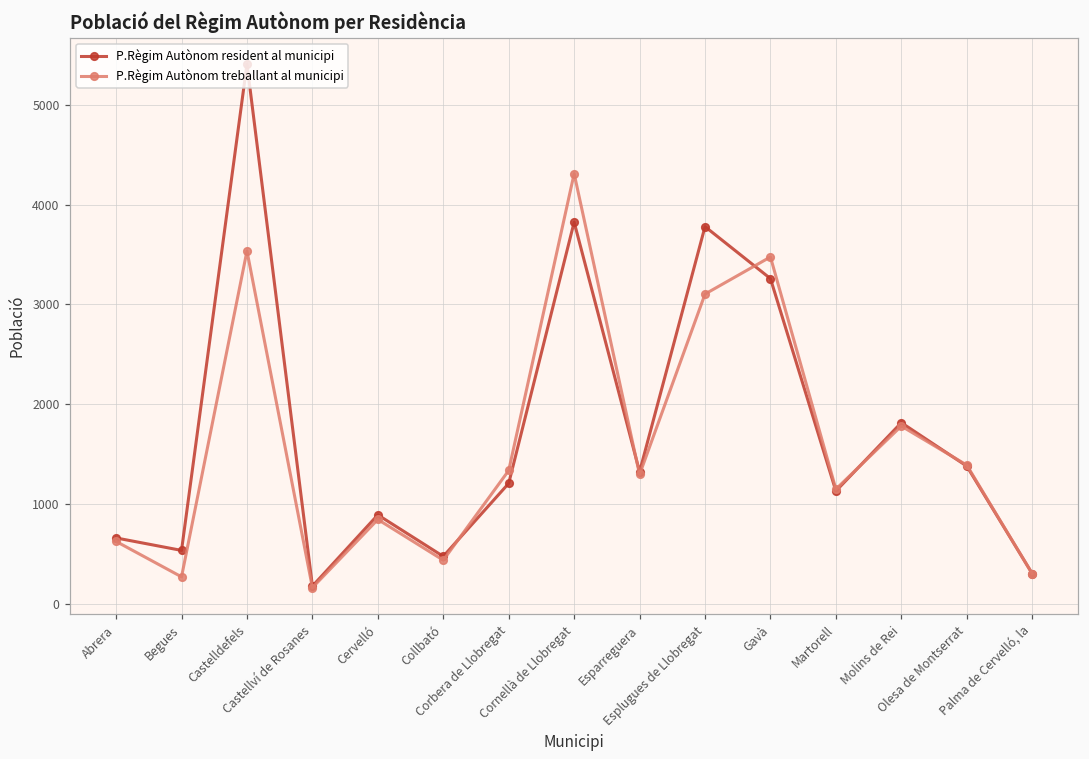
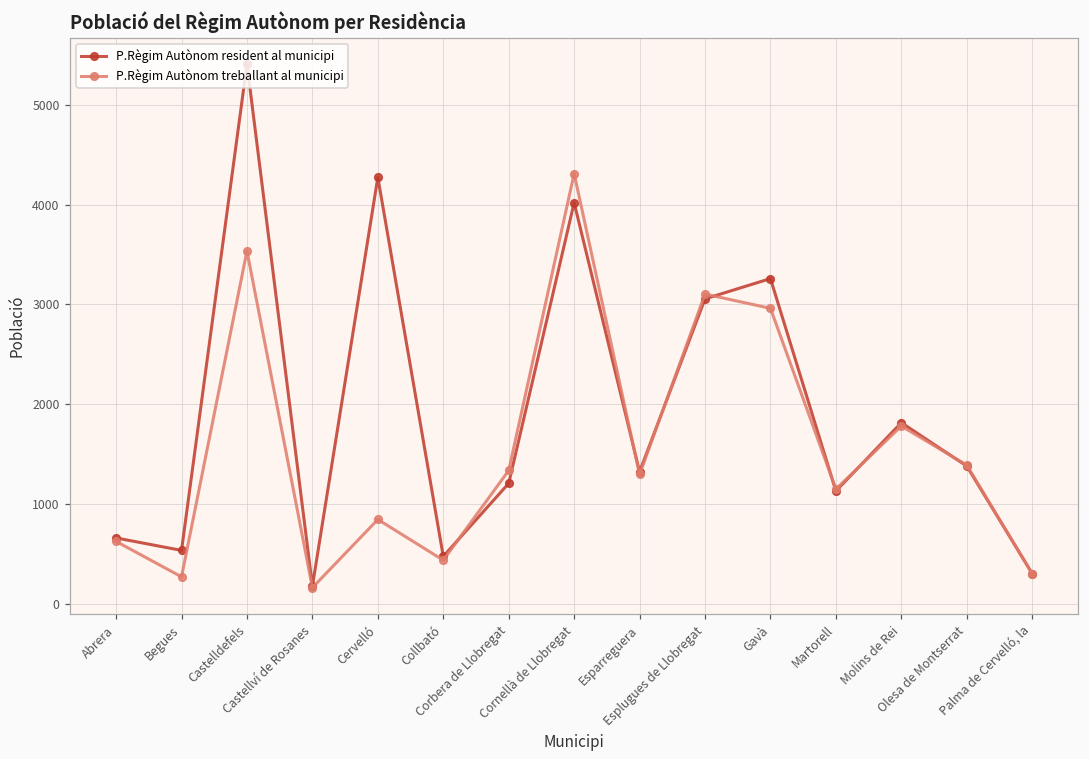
  {
    "P.Règim Autònom resident al municipi": {
      "Abrera": 700,
      "Begues": 500,
-     "Cervelló": 900,
+     "Cervelló": 4300,
      "Collbató": 500,
      "Corbera de Llobregat": 1200,
-     "Cornellà de Llobregat": 3800,
-     "Esplugues de Llobregat": 3800,
+     "Cornellà de Llobregat": 4000,
+     "Esplugues de Llobregat": 3100,
      "Gavà": 3300,
      "Molins de Rei": 1800
    },
    "P.Règim Autònom treballant al municipi": {
      "Abrera": 600,
      "Begues": 300,
      "Castelldefels": 3500,
      "Cervelló": 800,
      "Collbató": 400,
      "Corbera de Llobregat": 1300,
      "Cornellà de Llobregat": 4300,
      "Esplugues de Llobregat": 3100,
-     "Gavà": 3500,
+     "Gavà": 3000,
      "Molins de Rei": 1800
    }
  }
